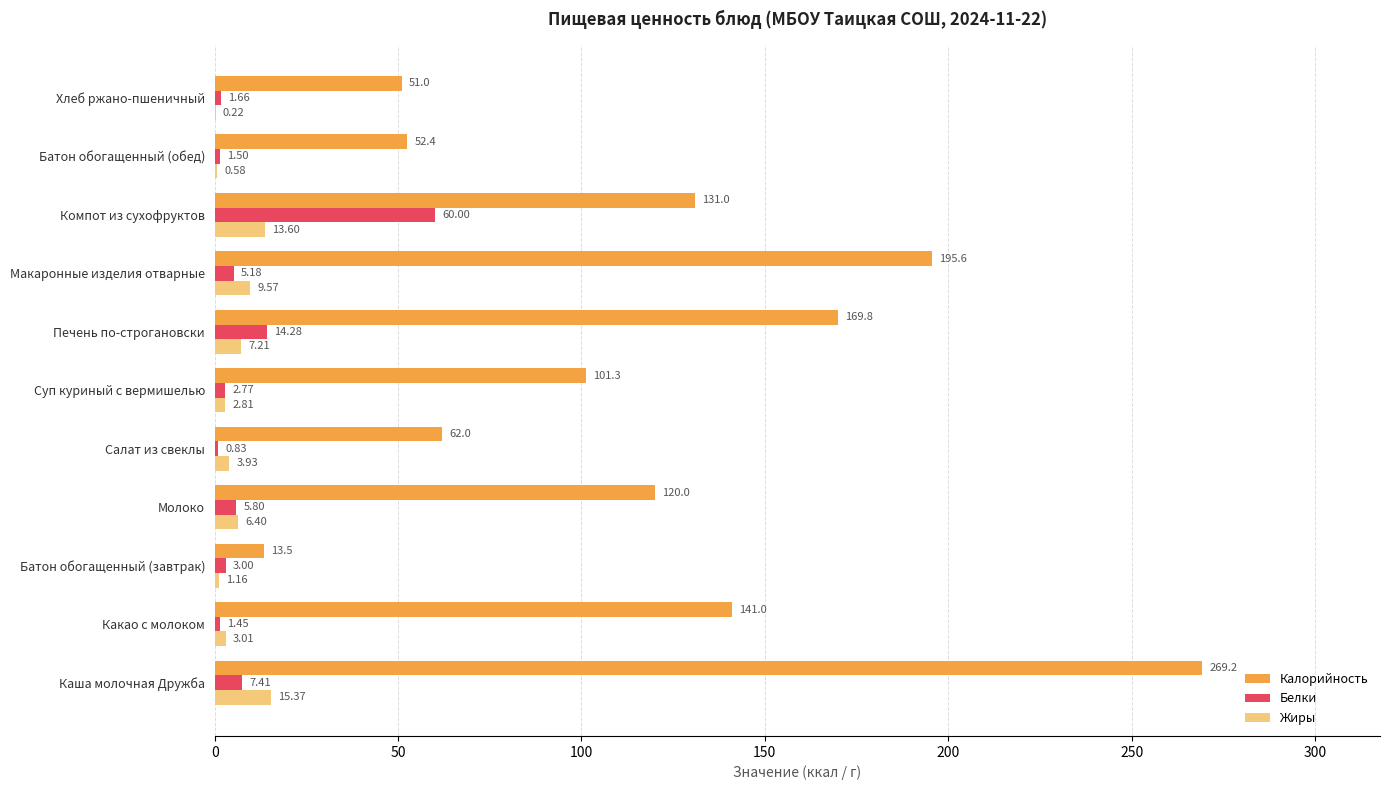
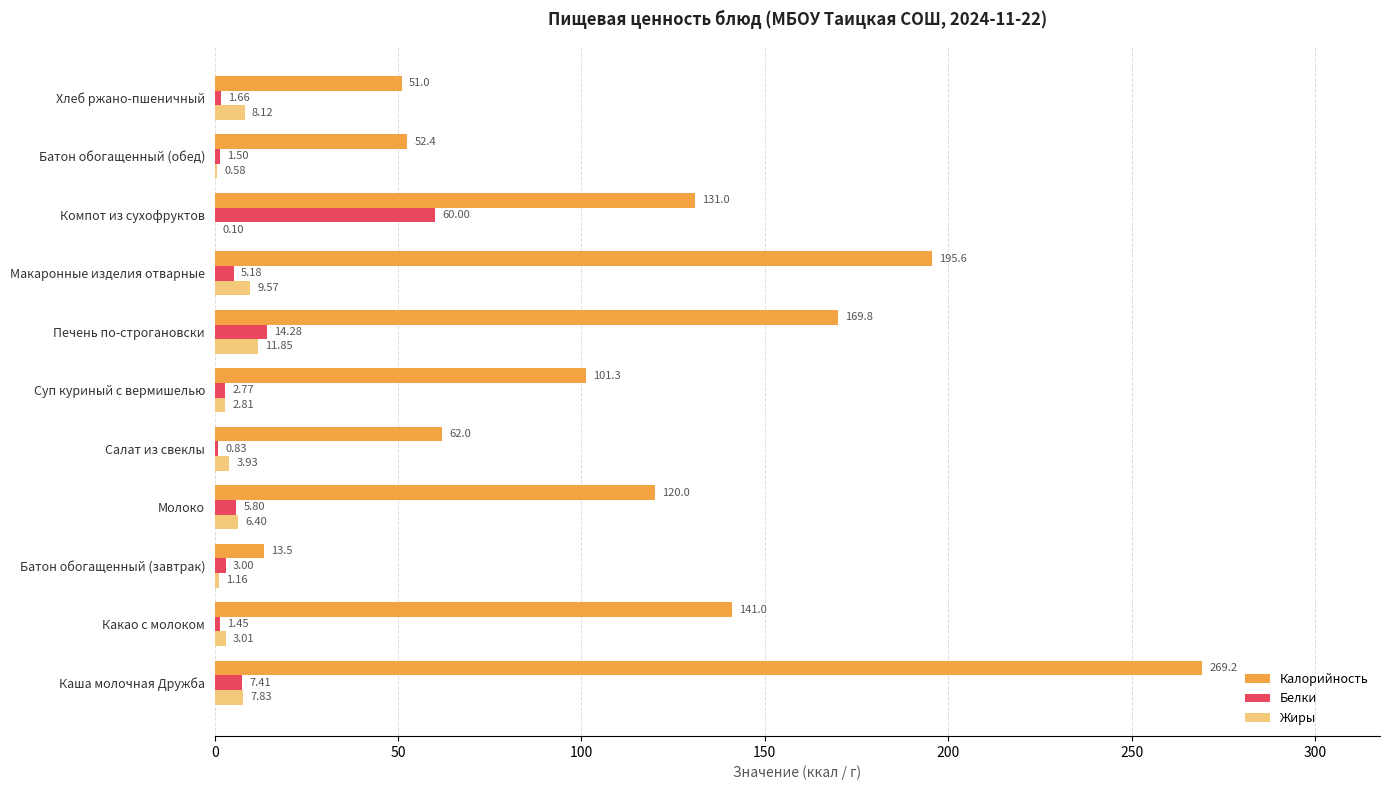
  {
    "Калорийность": {
      "Хлеб ржано-пшеничный": 51.0,
      "Батон обогащенный (обед)": 52.4,
      "Компот из сухофруктов": 131.0,
      "Макаронные изделия отварные": 195.6,
      "Печень по-строгановски": 169.8,
      "Суп куриный с вермишелью": 101.3,
      "Салат из свеклы": 62.0,
      "Молоко": 120.0,
      "Батон обогащенный (завтрак)": 13.5,
      "Какао с молоком": 141.0,
      "Каша молочная Дружба": 269.2
    },
    "Белки": {
      "Хлеб ржано-пшеничный": 1.66,
      "Батон обогащенный (обед)": 1.50,
      "Компот из сухофруктов": 60.00,
      "Макаронные изделия отварные": 5.18,
      "Печень по-строгановски": 14.28,
      "Суп куриный с вермишелью": 2.77,
      "Салат из свеклы": 0.83,
      "Молоко": 5.80,
      "Батон обогащенный (завтрак)": 3.00,
      "Какао с молоком": 1.45,
      "Каша молочная Дружба": 7.41
    },
    "Жиры": {
-     "Хлеб ржано-пшеничный": 0.22,
+     "Хлеб ржано-пшеничный": 8.12,
      "Батон обогащенный (обед)": 0.58,
-     "Компот из сухофруктов": 13.60,
+     "Компот из сухофруктов": 0.10,
      "Макаронные изделия отварные": 9.57,
-     "Печень по-строгановски": 7.21,
+     "Печень по-строгановски": 11.85,
      "Суп куриный с вермишелью": 2.81,
      "Салат из свеклы": 3.93,
      "Молоко": 6.40,
      "Батон обогащенный (завтрак)": 1.16,
      "Какао с молоком": 3.01,
-     "Каша молочная Дружба": 15.37
+     "Каша молочная Дружба": 7.83
    }
  }
